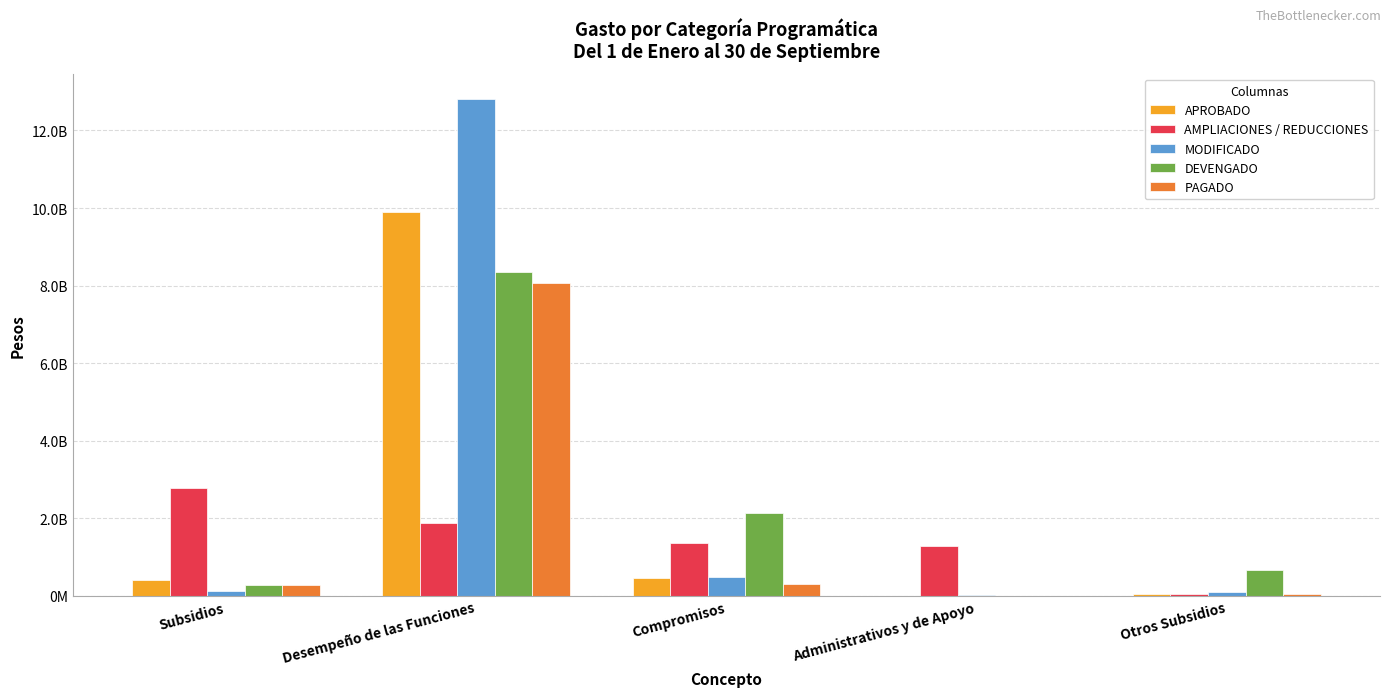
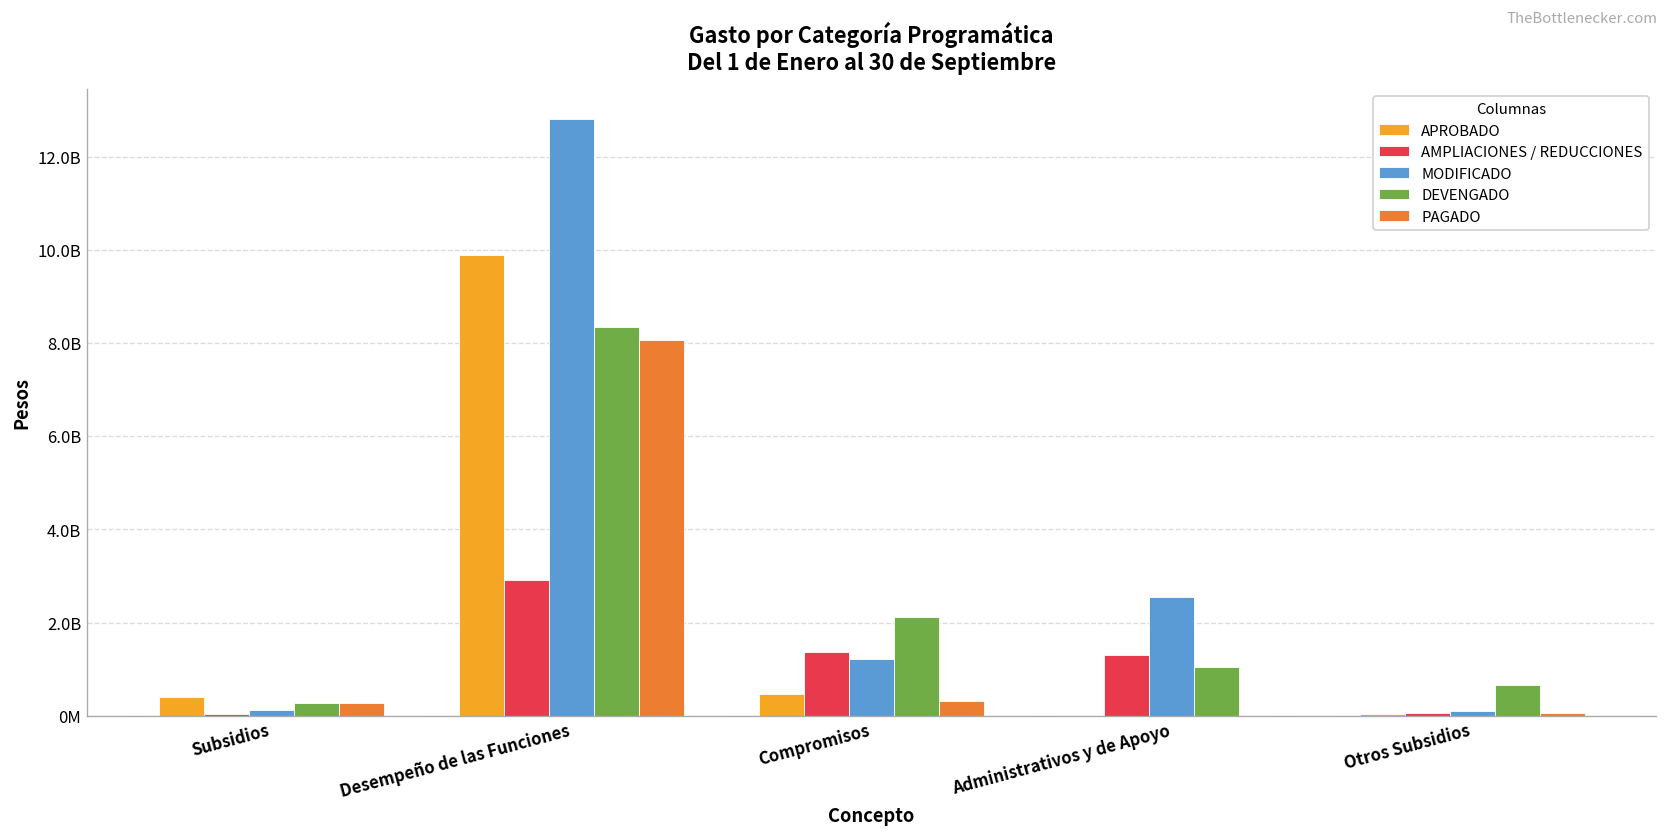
  {
    "AMPLIACIONES / REDUCCIONES": {
-     "Subsidios": 2800000000,
-     "Desempeño de las Funciones": 1900000000,
+     "Subsidios": 0,
+     "Desempeño de las Funciones": 2900000000,
      "Compromisos": 1400000000,
      "Administrativos y de Apoyo": 1300000000
    },
    "MODIFICADO": {
      "Subsidios": 100000000,
      "Desempeño de las Funciones": 12800000000,
-     "Compromisos": 500000000,
-     "Administrativos y de Apoyo": 0,
+     "Compromisos": 1200000000,
+     "Administrativos y de Apoyo": 2600000000,
      "Otros Subsidios": 100000000
    },
    "DEVENGADO": {
      "Subsidios": 300000000,
      "Desempeño de las Funciones": 8300000000,
      "Compromisos": 2100000000,
-     "Administrativos y de Apoyo": 0,
+     "Administrativos y de Apoyo": 1000000000,
      "Otros Subsidios": 700000000
    }
  }
